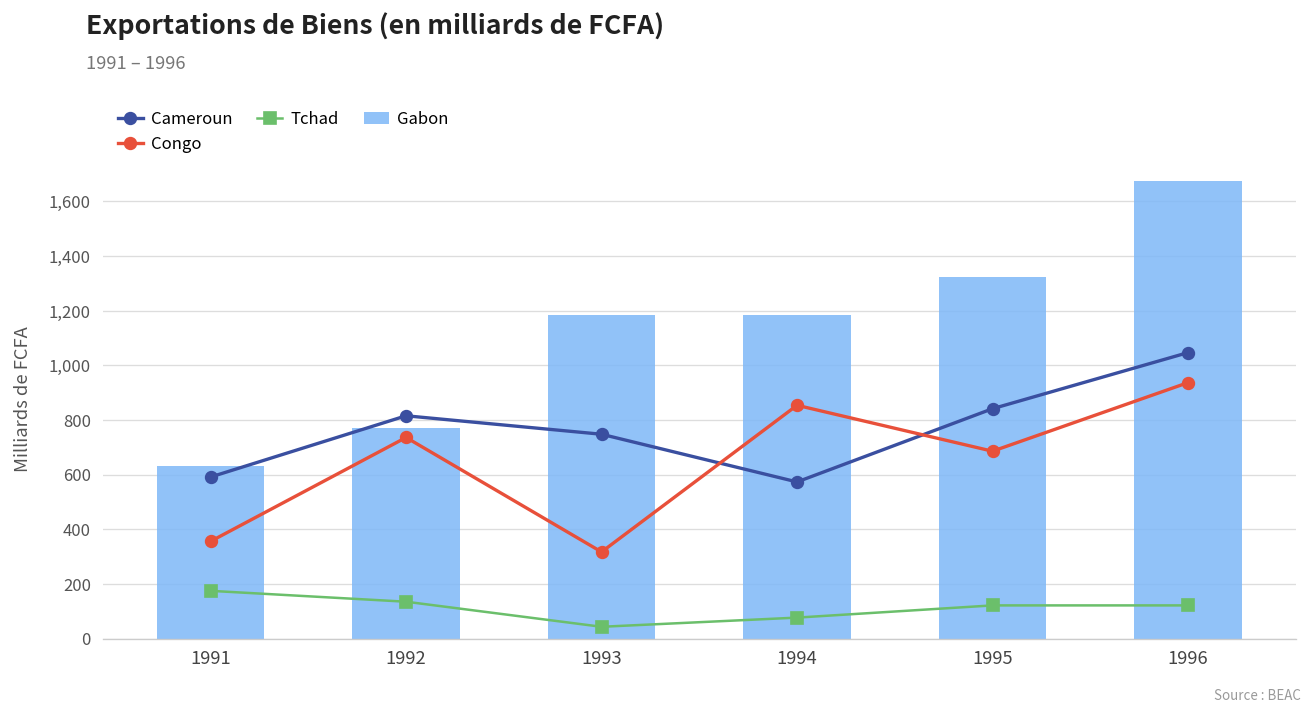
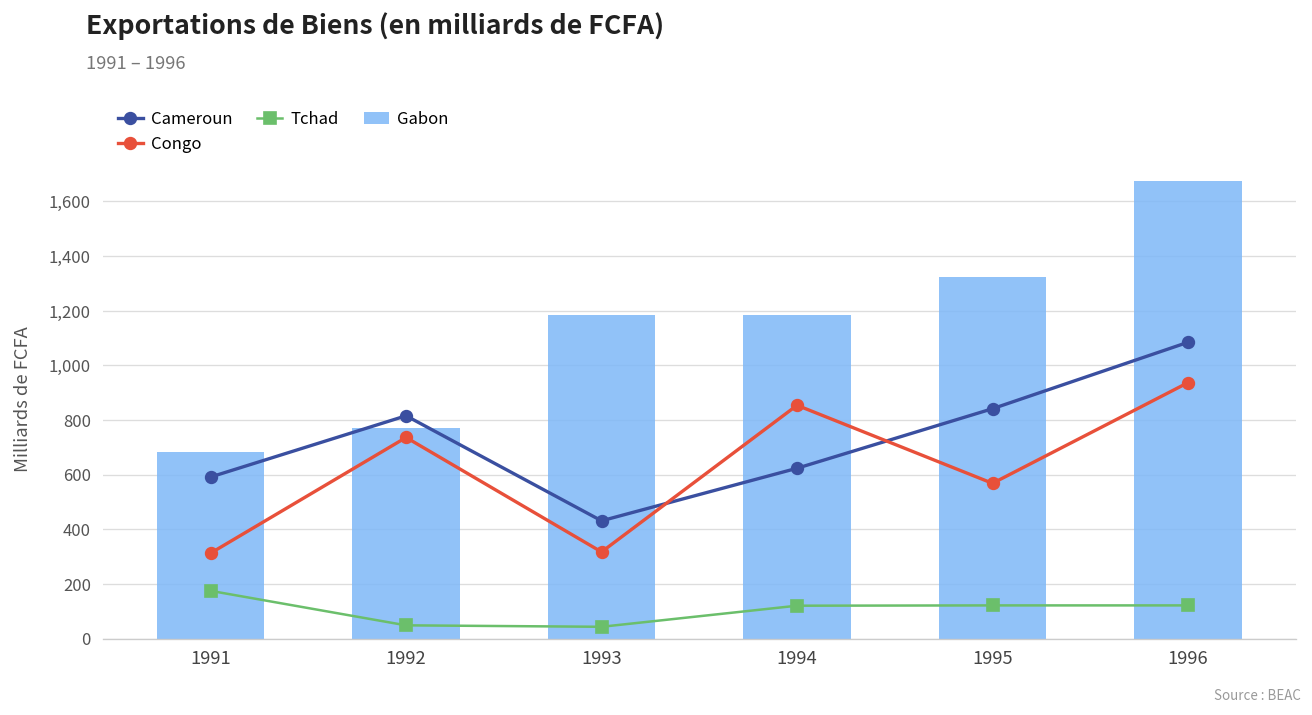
  {
    "Gabon": {
-     "1991": "630",
+     "1991": "680",
      "1992": "770",
      "1993": "1,180",
      "1994": "1,190",
      "1995": "1,320",
      "1996": "1,670"
    },
    "Cameroun": {
      "1991": "590",
      "1992": "820",
-     "1993": "750",
-     "1994": "570",
+     "1993": "430",
+     "1994": "620",
      "1995": "840",
-     "1996": "1,050"
+     "1996": "1,080"
    },
    "Congo": {
-     "1991": "360",
+     "1991": "310",
      "1992": "740",
      "1993": "320",
      "1994": "850",
-     "1995": "690",
+     "1995": "570",
      "1996": "940"
    },
    "Tchad": {
      "1991": "170",
-     "1992": "130",
+     "1992": "50",
      "1993": "40",
-     "1994": "80",
+     "1994": "120",
      "1995": "120",
      "1996": "120"
    }
  }
